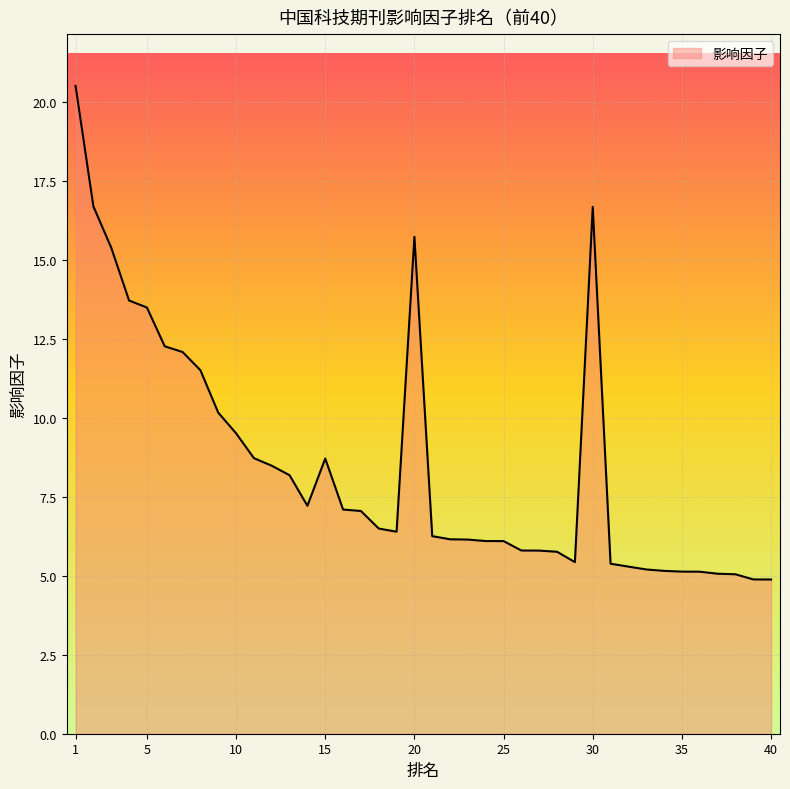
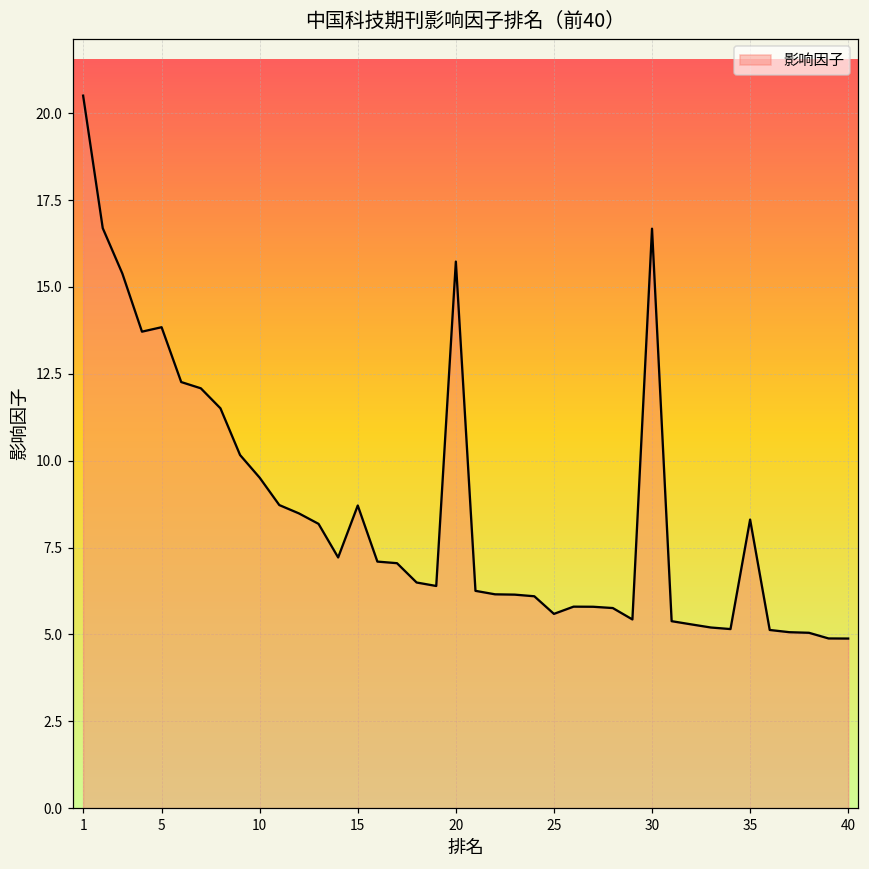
  {
    "1": 20.5,
-   "5": 13.5,
+   "5": 13.8,
    "10": 9.5,
    "15": 8.7,
    "20": 15.7,
-   "25": 6.1,
+   "25": 5.6,
    "30": 16.7,
-   "35": 5.1,
+   "35": 8.3,
    "40": 4.9
  }
